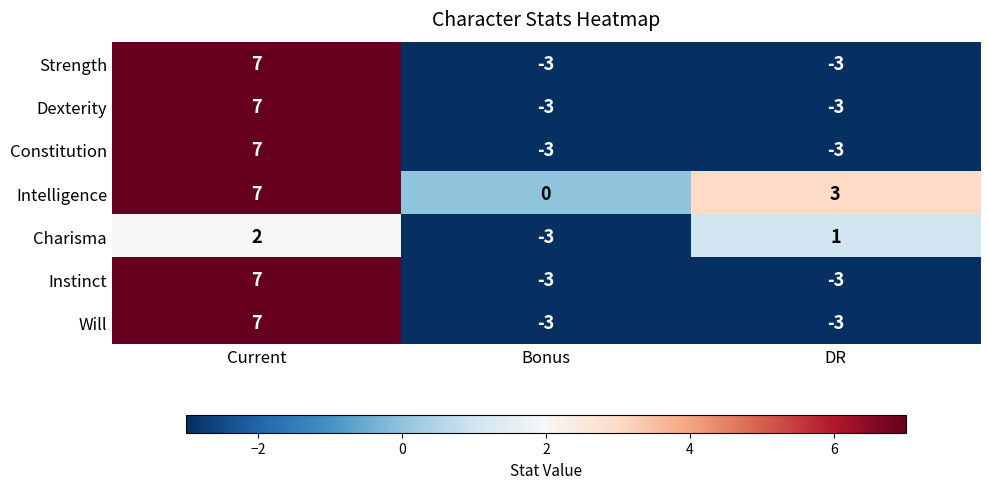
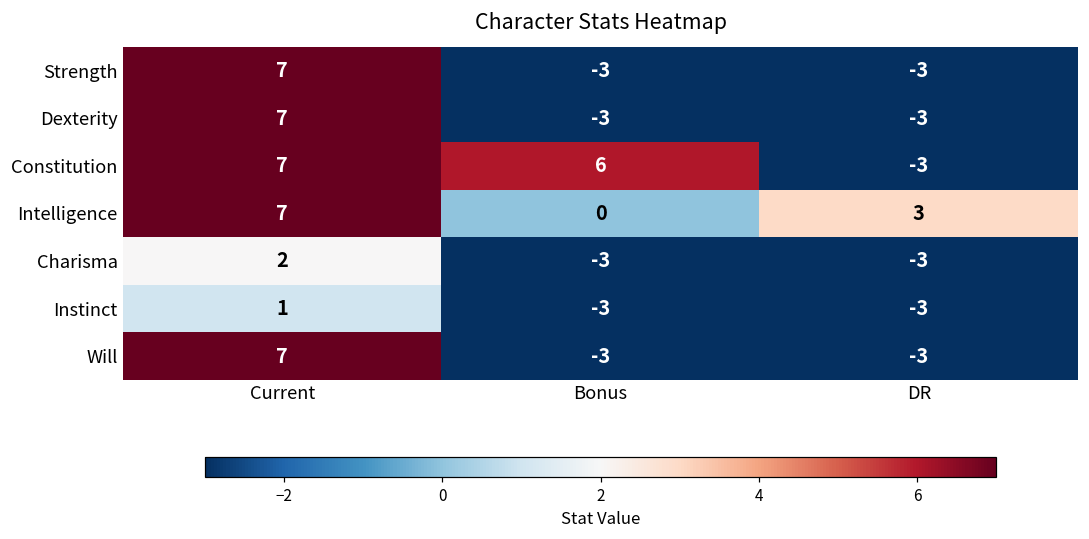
  {
    "Strength": {
      "Current": 7,
      "Bonus": -3,
      "DR": -3
    },
    "Dexterity": {
      "Current": 7,
      "Bonus": -3,
      "DR": -3
    },
    "Constitution": {
      "Current": 7,
-     "Bonus": -3,
+     "Bonus": 6,
      "DR": -3
    },
    "Intelligence": {
      "Current": 7,
      "Bonus": 0,
      "DR": 3
    },
    "Charisma": {
      "Current": 2,
      "Bonus": -3,
-     "DR": 1
+     "DR": -3
    },
    "Instinct": {
-     "Current": 7,
+     "Current": 1,
      "Bonus": -3,
      "DR": -3
    },
    "Will": {
      "Current": 7,
      "Bonus": -3,
      "DR": -3
    }
  }
